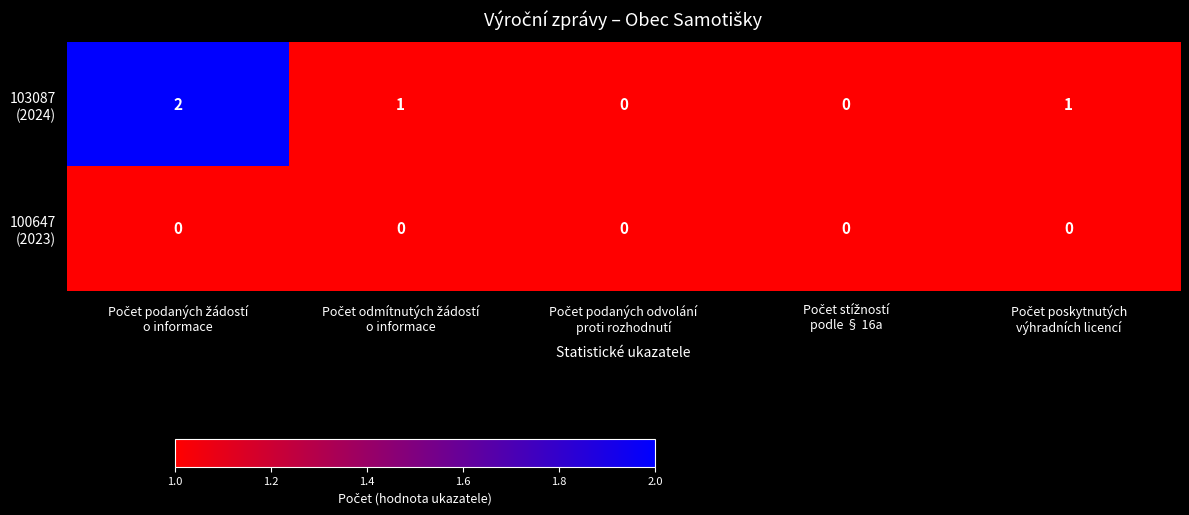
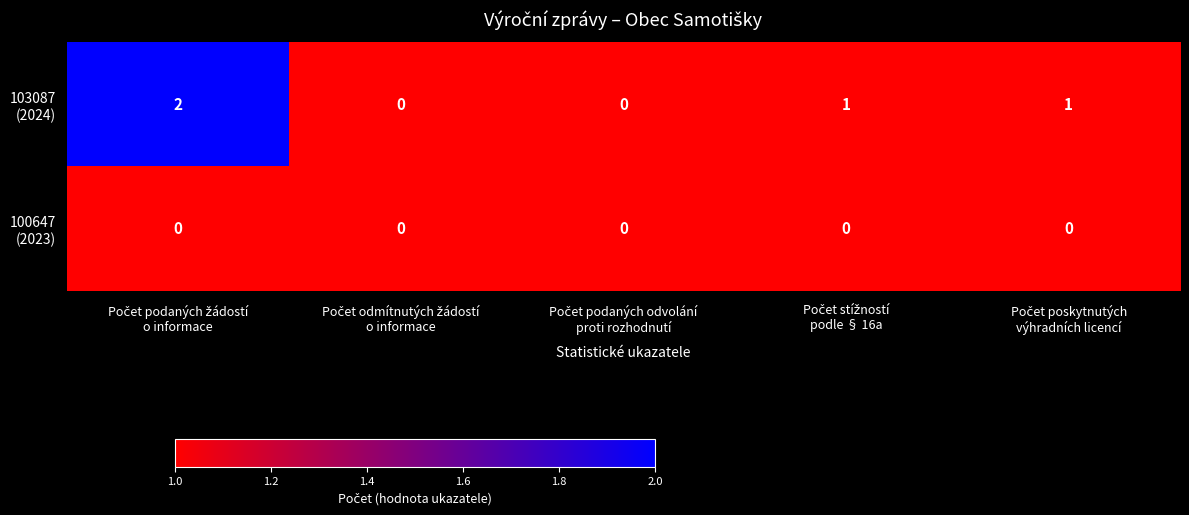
  {
    "103087 (2024)": {
      "Počet podaných žádostí o informace": 2,
-     "Počet odmítnutých žádostí o informace": 1,
+     "Počet odmítnutých žádostí o informace": 0,
      "Počet podaných odvolání proti rozhodnutí": 0,
-     "Počet stížností podle § 16a": 0,
+     "Počet stížností podle § 16a": 1,
      "Počet poskytnutých výhradních licencí": 1
    },
    "100647 (2023)": {
      "Počet podaných žádostí o informace": 0,
      "Počet odmítnutých žádostí o informace": 0,
      "Počet podaných odvolání proti rozhodnutí": 0,
      "Počet stížností podle § 16a": 0,
      "Počet poskytnutých výhradních licencí": 0
    }
  }
